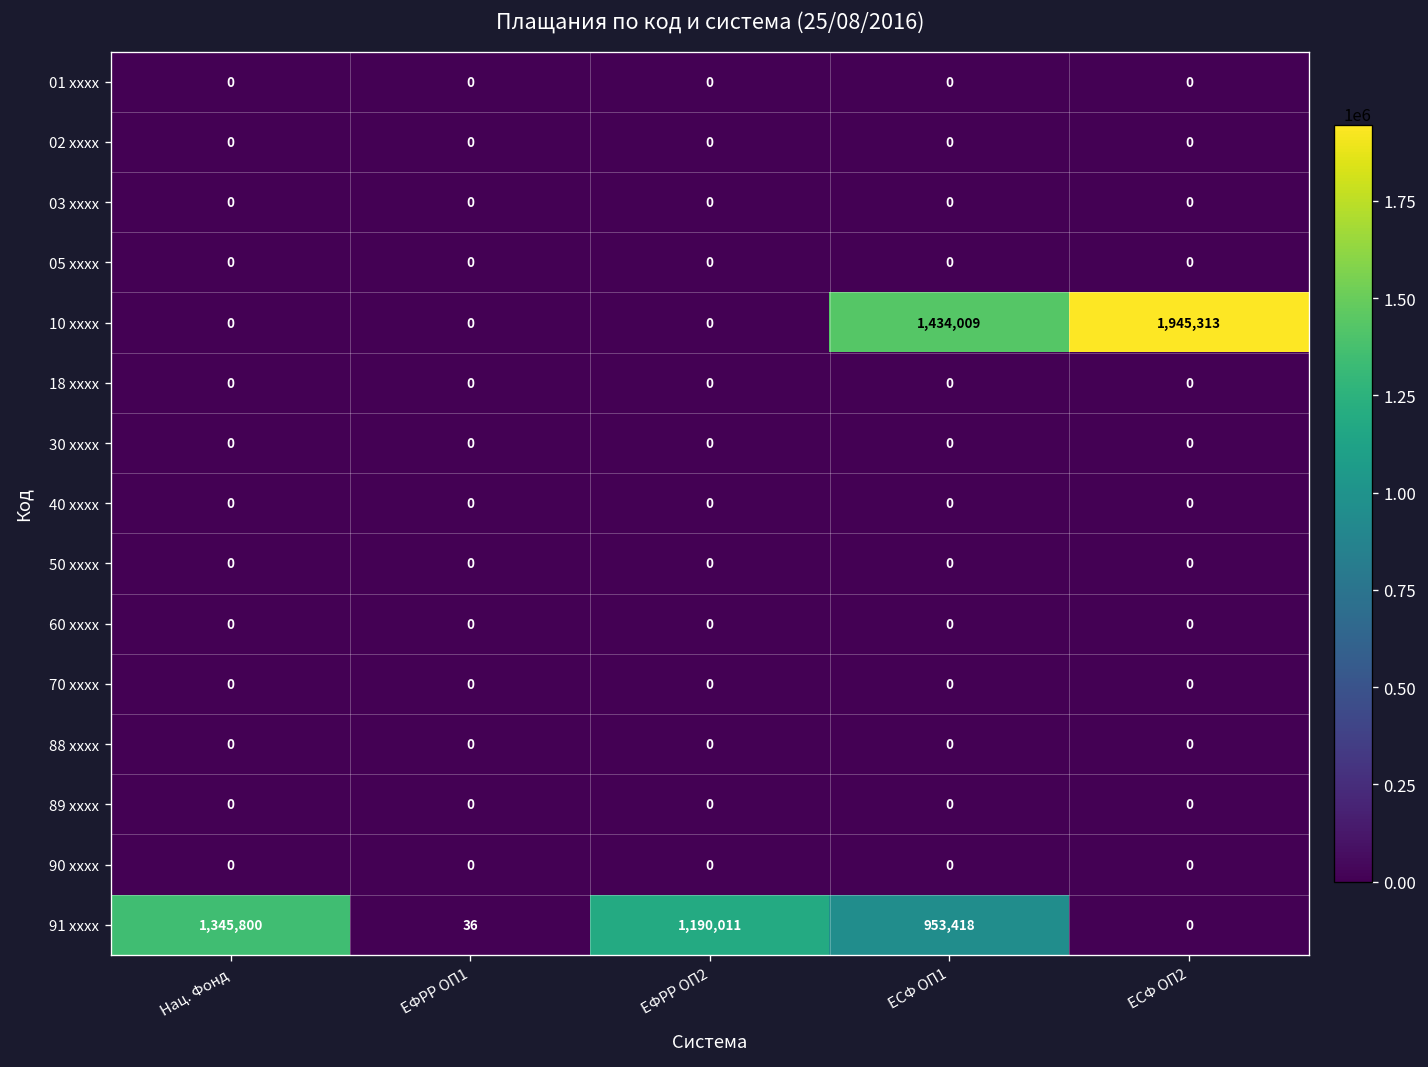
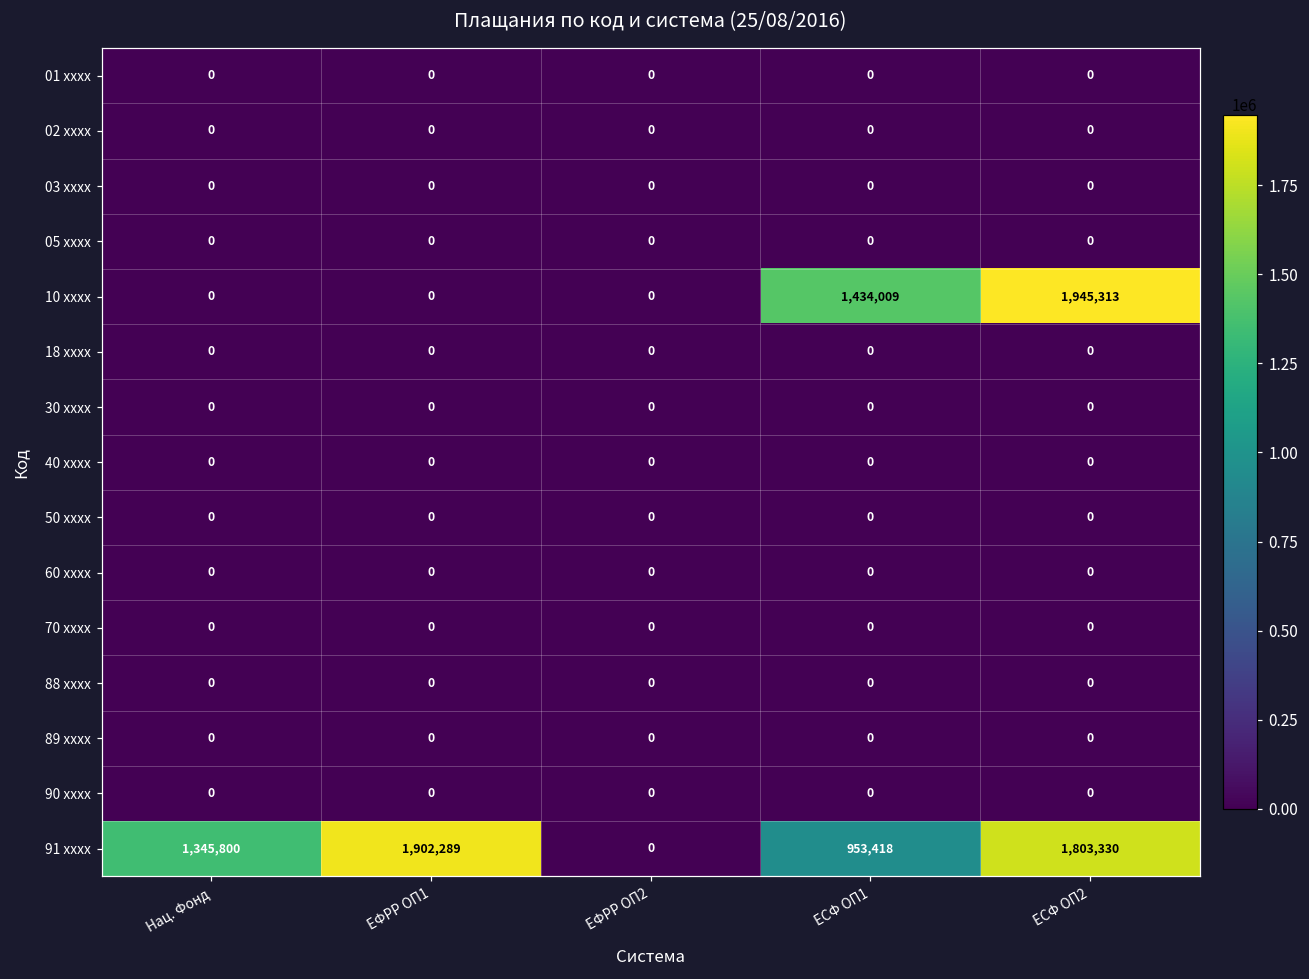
  {
    "01 xxxx": {
      "Нац. Фонд": "0",
      "ЕФРР ОП1": "0",
      "ЕФРР ОП2": "0",
      "ЕСФ ОП1": "0",
      "ЕСФ ОП2": "0"
    },
    "02 xxxx": {
      "Нац. Фонд": "0",
      "ЕФРР ОП1": "0",
      "ЕФРР ОП2": "0",
      "ЕСФ ОП1": "0",
      "ЕСФ ОП2": "0"
    },
    "03 xxxx": {
      "Нац. Фонд": "0",
      "ЕФРР ОП1": "0",
      "ЕФРР ОП2": "0",
      "ЕСФ ОП1": "0",
      "ЕСФ ОП2": "0"
    },
    "05 xxxx": {
      "Нац. Фонд": "0",
      "ЕФРР ОП1": "0",
      "ЕФРР ОП2": "0",
      "ЕСФ ОП1": "0",
      "ЕСФ ОП2": "0"
    },
    "10 xxxx": {
      "Нац. Фонд": "0",
      "ЕФРР ОП1": "0",
      "ЕФРР ОП2": "0",
      "ЕСФ ОП1": "1,434,009",
      "ЕСФ ОП2": "1,945,313"
    },
    "18 xxxx": {
      "Нац. Фонд": "0",
      "ЕФРР ОП1": "0",
      "ЕФРР ОП2": "0",
      "ЕСФ ОП1": "0",
      "ЕСФ ОП2": "0"
    },
    "30 xxxx": {
      "Нац. Фонд": "0",
      "ЕФРР ОП1": "0",
      "ЕФРР ОП2": "0",
      "ЕСФ ОП1": "0",
      "ЕСФ ОП2": "0"
    },
    "40 xxxx": {
      "Нац. Фонд": "0",
      "ЕФРР ОП1": "0",
      "ЕФРР ОП2": "0",
      "ЕСФ ОП1": "0",
      "ЕСФ ОП2": "0"
    },
    "50 xxxx": {
      "Нац. Фонд": "0",
      "ЕФРР ОП1": "0",
      "ЕФРР ОП2": "0",
      "ЕСФ ОП1": "0",
      "ЕСФ ОП2": "0"
    },
    "60 xxxx": {
      "Нац. Фонд": "0",
      "ЕФРР ОП1": "0",
      "ЕФРР ОП2": "0",
      "ЕСФ ОП1": "0",
      "ЕСФ ОП2": "0"
    },
    "70 xxxx": {
      "Нац. Фонд": "0",
      "ЕФРР ОП1": "0",
      "ЕФРР ОП2": "0",
      "ЕСФ ОП1": "0",
      "ЕСФ ОП2": "0"
    },
    "88 xxxx": {
      "Нац. Фонд": "0",
      "ЕФРР ОП1": "0",
      "ЕФРР ОП2": "0",
      "ЕСФ ОП1": "0",
      "ЕСФ ОП2": "0"
    },
    "89 xxxx": {
      "Нац. Фонд": "0",
      "ЕФРР ОП1": "0",
      "ЕФРР ОП2": "0",
      "ЕСФ ОП1": "0",
      "ЕСФ ОП2": "0"
    },
    "90 xxxx": {
      "Нац. Фонд": "0",
      "ЕФРР ОП1": "0",
      "ЕФРР ОП2": "0",
      "ЕСФ ОП1": "0",
      "ЕСФ ОП2": "0"
    },
    "91 xxxx": {
      "Нац. Фонд": "1,345,800",
-     "ЕФРР ОП1": "36",
-     "ЕФРР ОП2": "1,190,011",
+     "ЕФРР ОП1": "1,902,289",
+     "ЕФРР ОП2": "0",
      "ЕСФ ОП1": "953,418",
-     "ЕСФ ОП2": "0"
+     "ЕСФ ОП2": "1,803,330"
    }
  }
